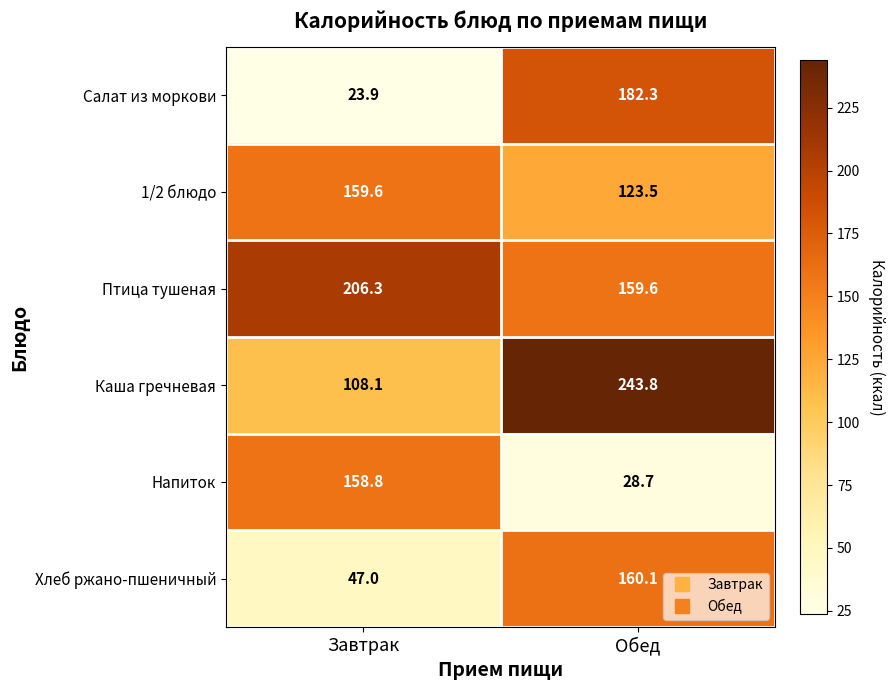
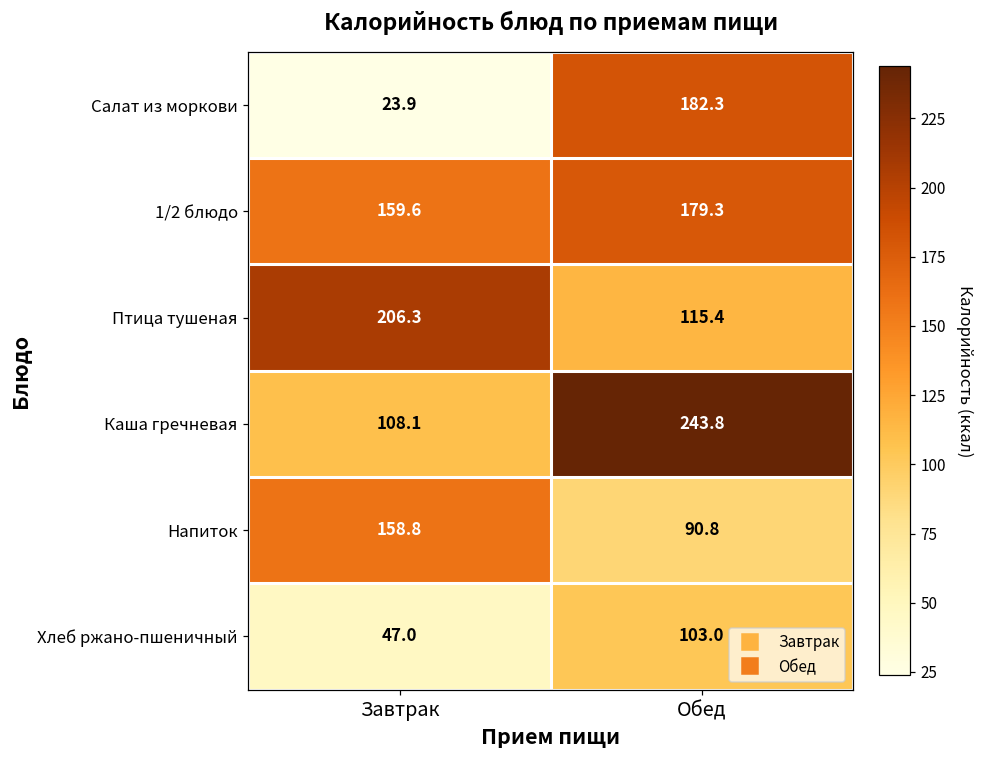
  {
    "Салат из моркови": {
      "Завтрак": 23.9,
      "Обед": 182.3
    },
    "1/2 блюдо": {
      "Завтрак": 159.6,
-     "Обед": 123.5
+     "Обед": 179.3
    },
    "Птица тушеная": {
      "Завтрак": 206.3,
-     "Обед": 159.6
+     "Обед": 115.4
    },
    "Каша гречневая": {
      "Завтрак": 108.1,
      "Обед": 243.8
    },
    "Напиток": {
      "Завтрак": 158.8,
-     "Обед": 28.7
+     "Обед": 90.8
    },
    "Хлеб ржано-пшеничный": {
      "Завтрак": 47.0,
-     "Обед": 160.1
+     "Обед": 103.0
    }
  }
